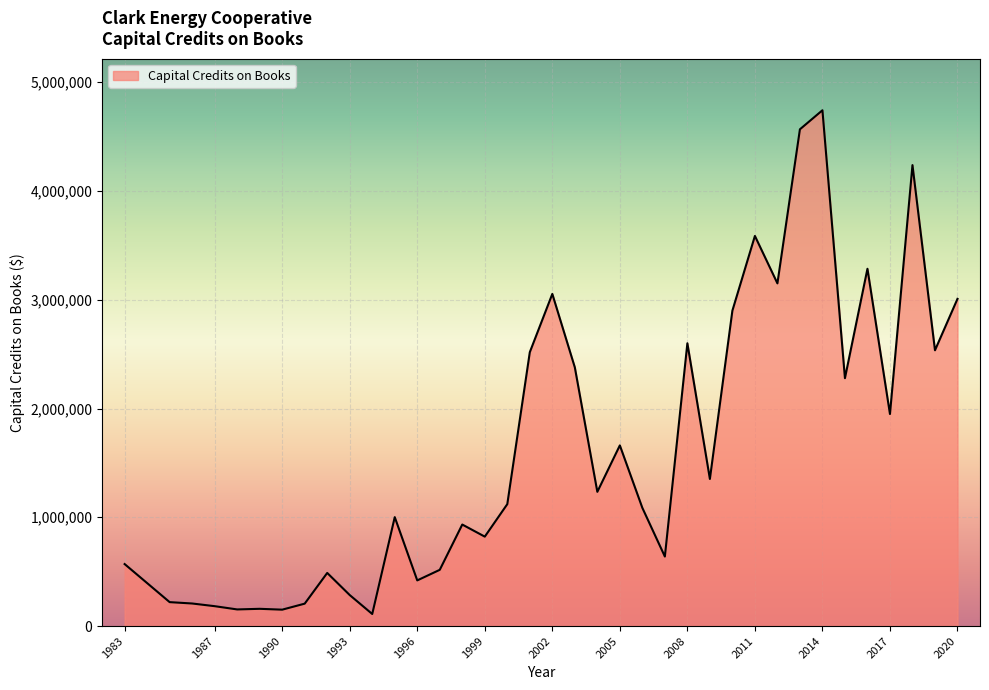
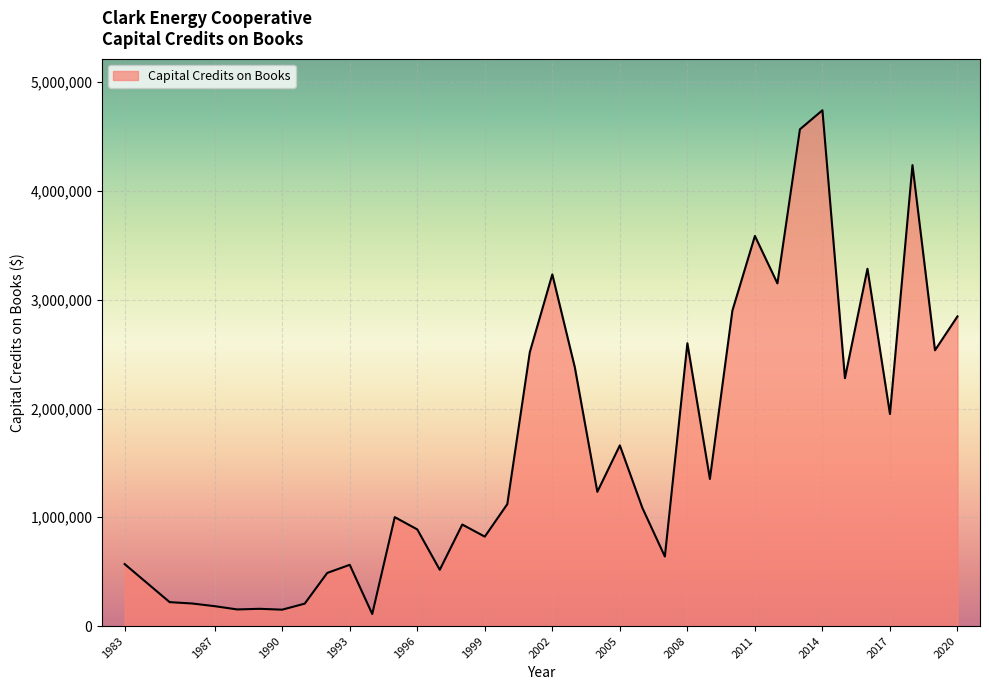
  {
    "1983": "570,000",
    "1987": "180,000",
    "1990": "150,000",
-   "1993": "290,000",
-   "1996": "420,000",
+   "1993": "560,000",
+   "1996": "890,000",
    "1999": "820,000",
-   "2002": "3,050,000",
+   "2002": "3,230,000",
    "2005": "1,660,000",
    "2008": "2,600,000",
    "2011": "3,590,000",
    "2014": "4,740,000",
    "2017": "1,950,000",
-   "2020": "3,010,000"
+   "2020": "2,850,000"
  }
